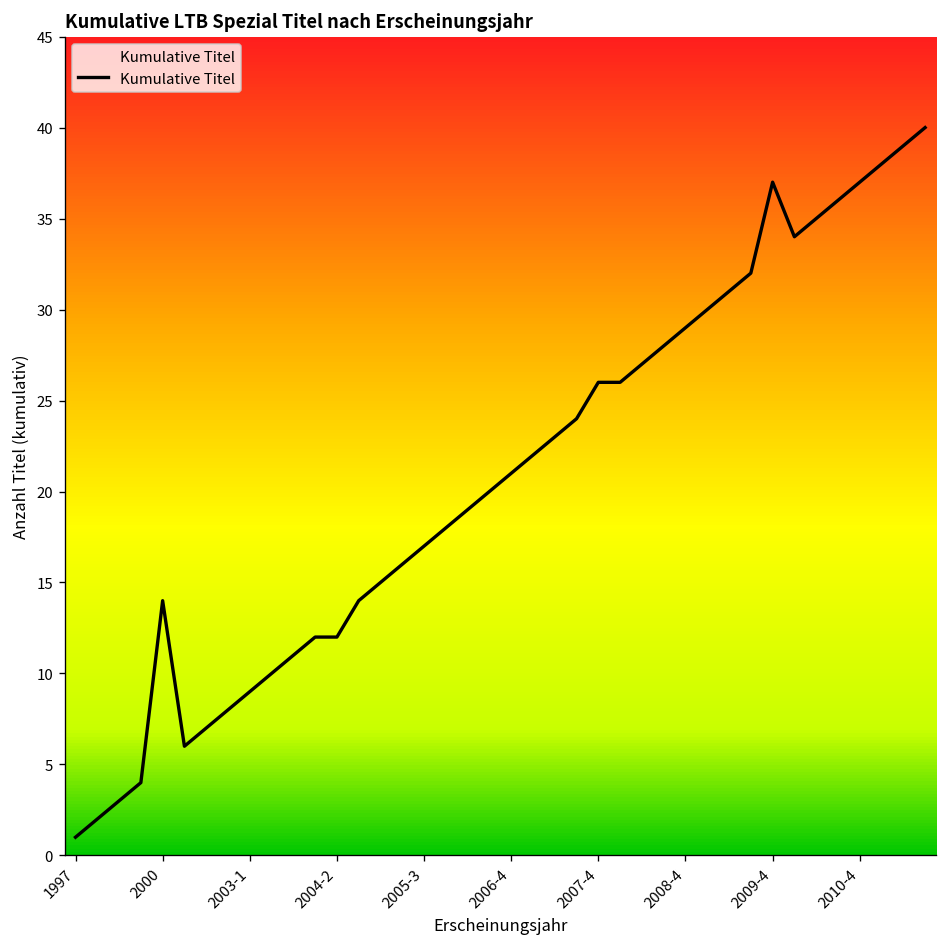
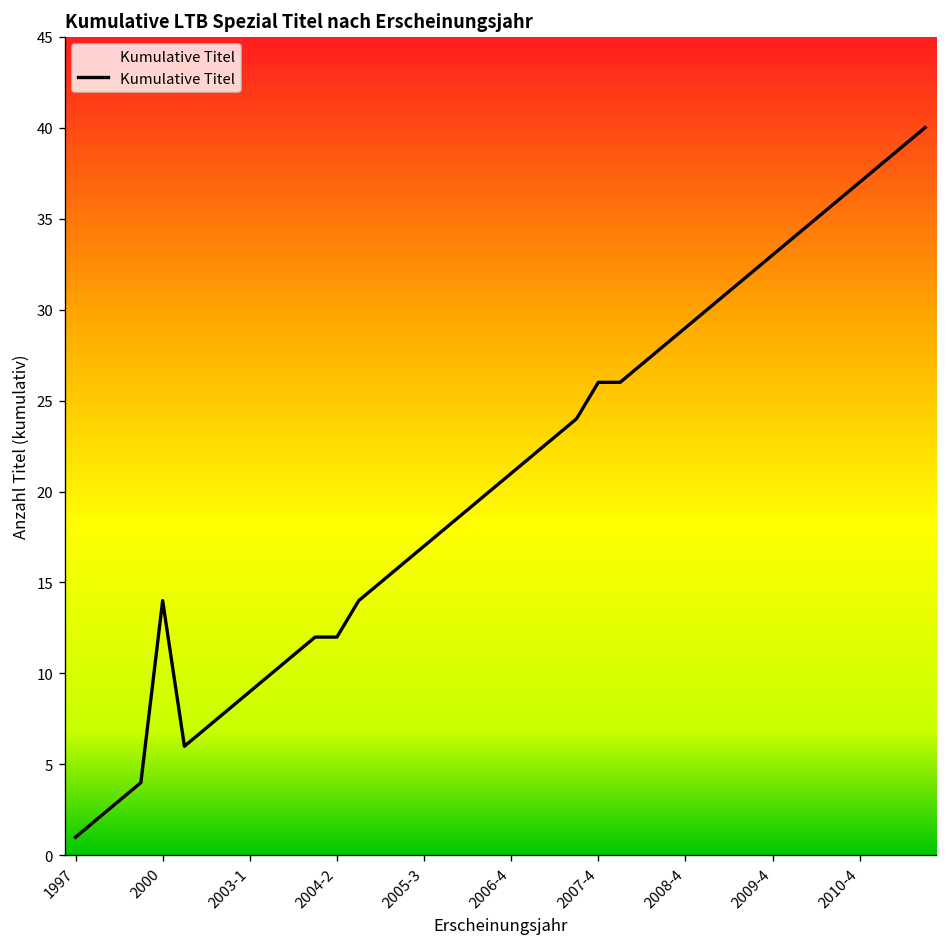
  {
    "1997": 1,
    "2000": 14,
    "2003-1": 9,
    "2004-2": 12,
    "2005-3": 17,
    "2006-4": 21,
    "2007-4": 26,
    "2008-4": 29,
-   "2009-4": 37,
+   "2009-4": 33,
    "2010-4": 37
  }
